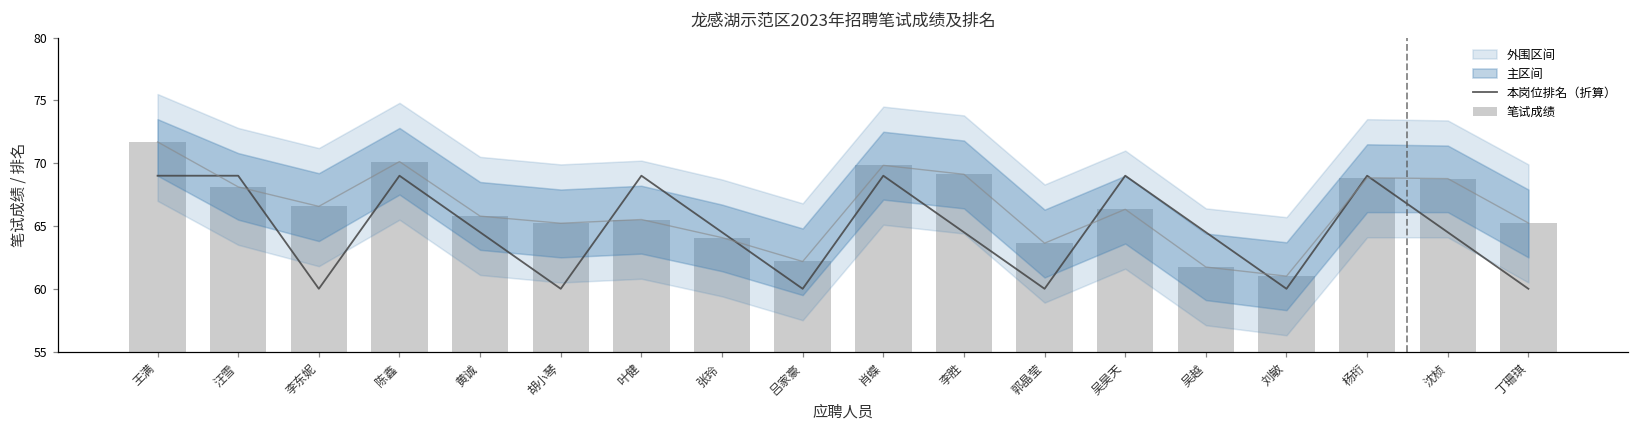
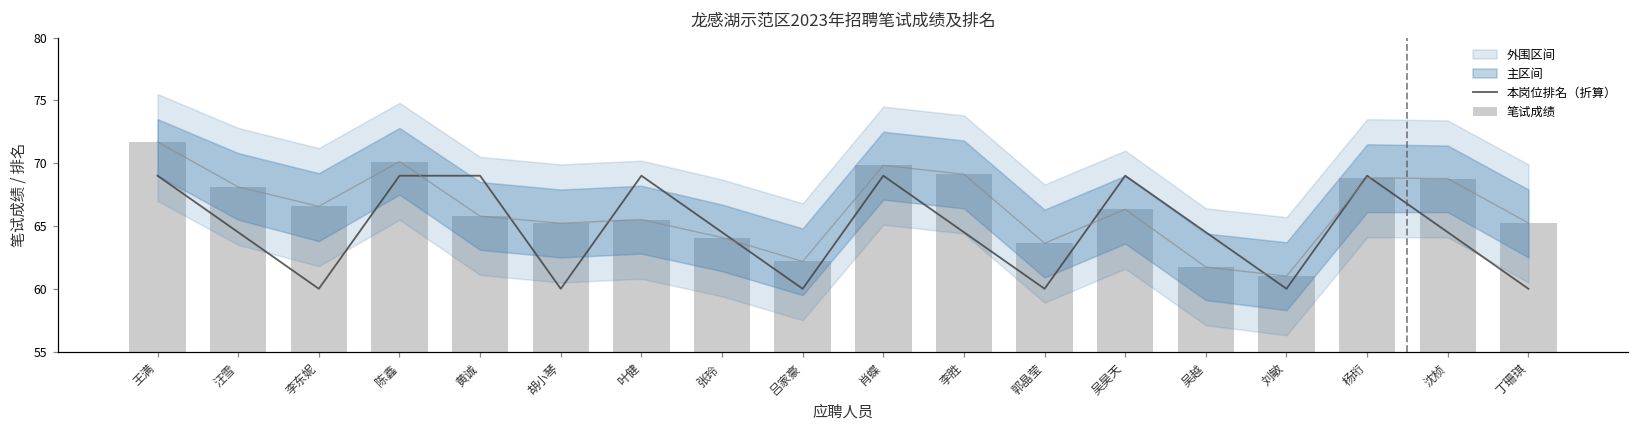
  {
    "本岗位排名（折算）": {
      "王满": 69.0,
-     "汪雪": 69.0,
+     "汪雪": 64.5,
      "李东妮": 60.0,
      "陈鑫": 69.0,
-     "黄诚": 64.5,
+     "黄诚": 69.0,
      "胡小琴": 60.0,
      "叶健": 69.0,
      "张玲": 64.5,
      "吕家豪": 60.0,
      "肖蝶": 69.0,
      "李胜": 64.5,
      "郭晶莹": 60.0,
      "刘敏": 60.0,
      "沈桢": 64.5,
      "丁珊琪": 60.0
    }
  }
